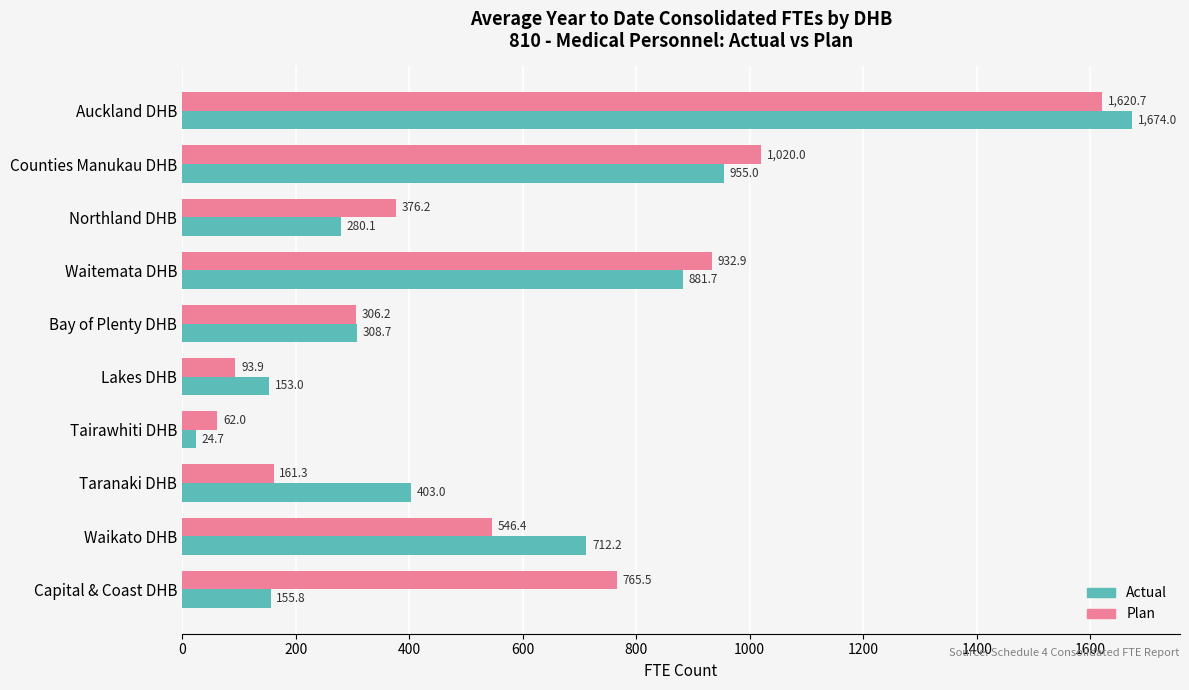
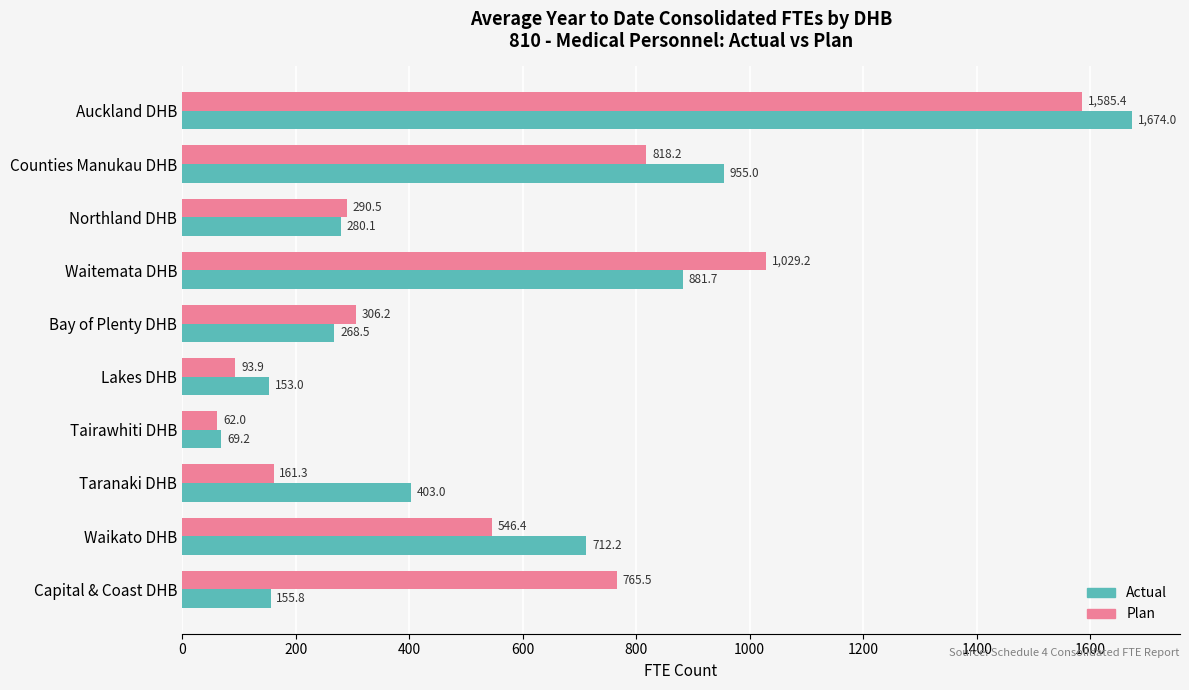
  {
    "Actual": {
      "Auckland DHB": "1,674.0",
      "Counties Manukau DHB": "955.0",
      "Northland DHB": "280.1",
      "Waitemata DHB": "881.7",
-     "Bay of Plenty DHB": "308.7",
+     "Bay of Plenty DHB": "268.5",
      "Lakes DHB": "153.0",
-     "Tairawhiti DHB": "24.7",
+     "Tairawhiti DHB": "69.2",
      "Taranaki DHB": "403.0",
      "Waikato DHB": "712.2",
      "Capital & Coast DHB": "155.8"
    },
    "Plan": {
-     "Auckland DHB": "1,620.7",
-     "Counties Manukau DHB": "1,020.0",
-     "Northland DHB": "376.2",
-     "Waitemata DHB": "932.9",
+     "Auckland DHB": "1,585.4",
+     "Counties Manukau DHB": "818.2",
+     "Northland DHB": "290.5",
+     "Waitemata DHB": "1,029.2",
      "Bay of Plenty DHB": "306.2",
      "Lakes DHB": "93.9",
      "Tairawhiti DHB": "62.0",
      "Taranaki DHB": "161.3",
      "Waikato DHB": "546.4",
      "Capital & Coast DHB": "765.5"
    }
  }
